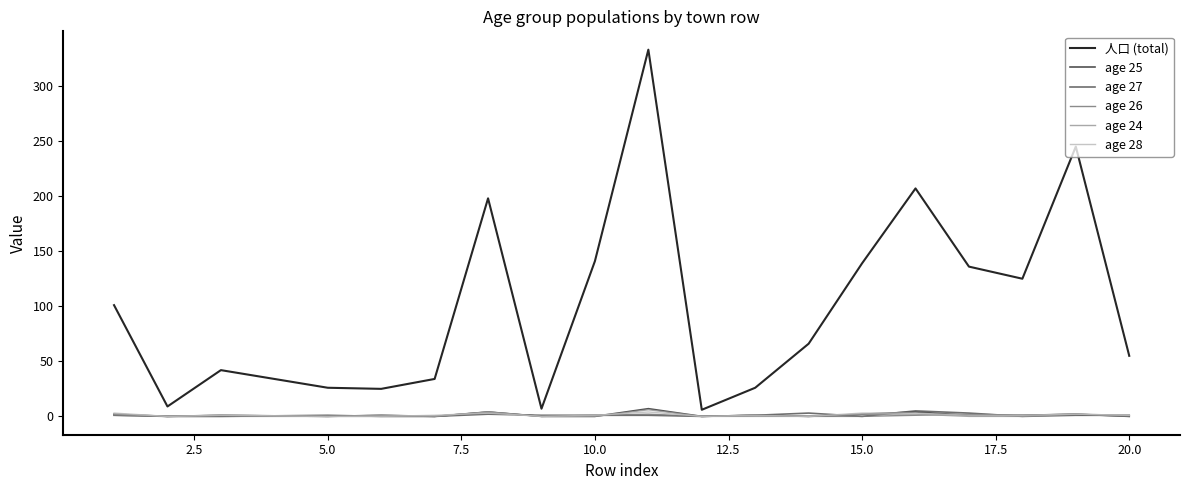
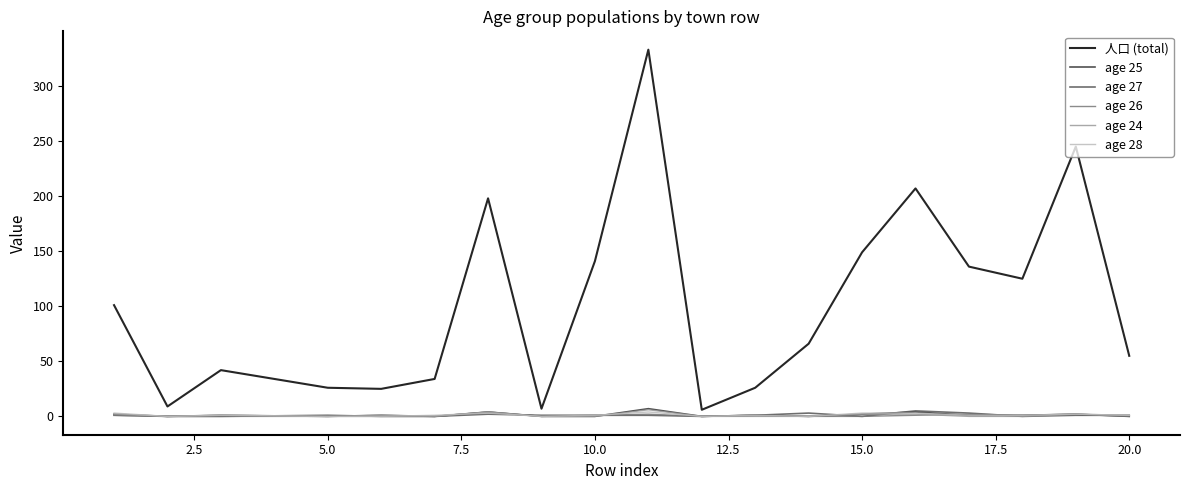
  {
    "人口 (total)": {
      "5.0": 26,
      "10.0": 141,
-     "15.0": 139,
+     "15.0": 149,
      "20.0": 55
    }
  }
